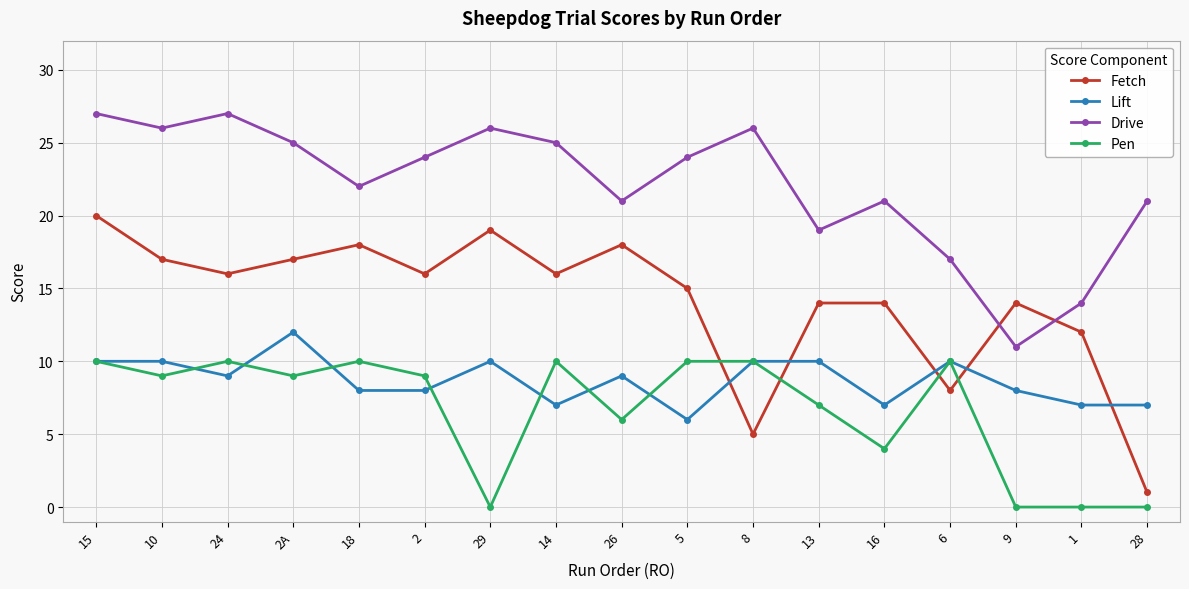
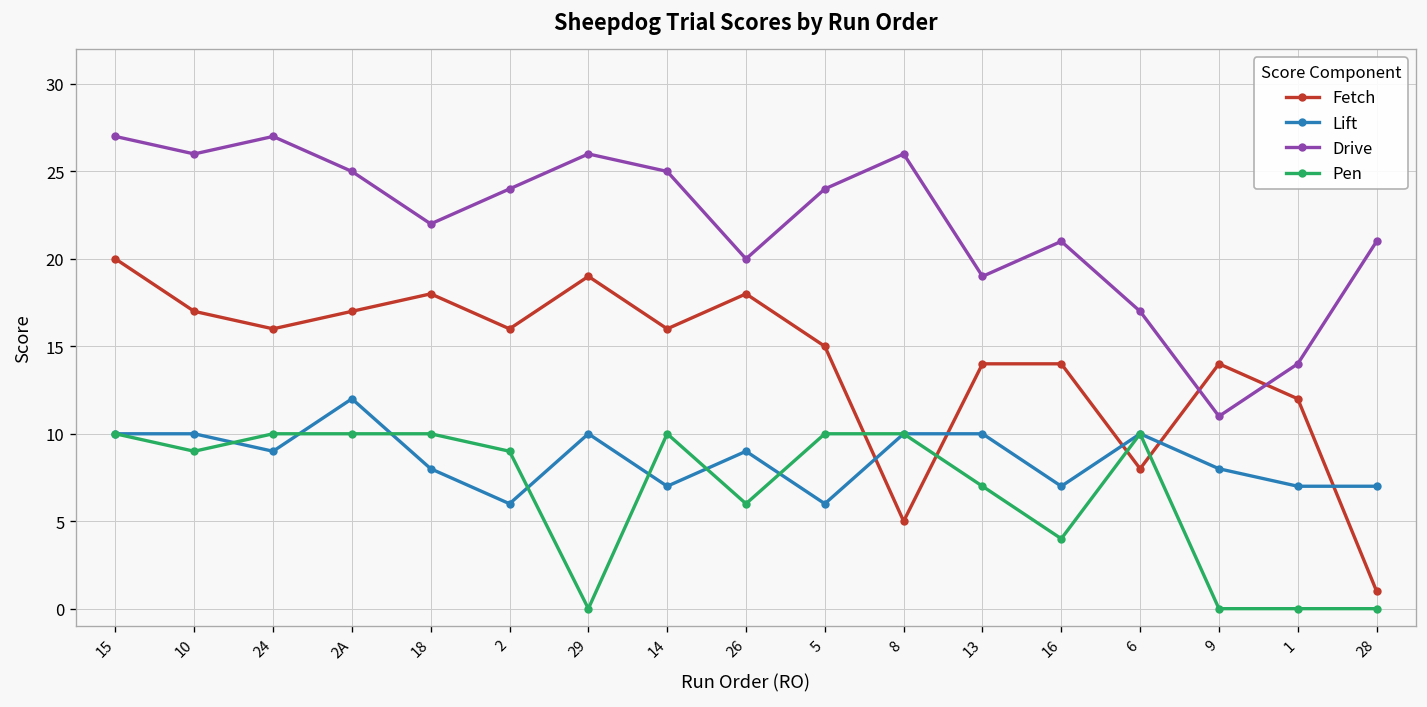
  {
    "Fetch": {
      "15": 20,
      "10": 17,
      "24": 16,
      "2A": 17,
      "18": 18,
      "2": 16,
      "29": 19,
      "14": 16,
      "26": 18,
      "5": 15,
      "8": 5,
      "13": 14,
      "16": 14,
      "6": 8,
      "9": 14,
      "1": 12,
      "28": 1
    },
    "Lift": {
      "10": 10,
      "24": 9,
      "2A": 12,
      "18": 8,
-     "2": 8,
+     "2": 6,
      "29": 10,
      "14": 7,
      "26": 9,
      "5": 6,
      "13": 10,
      "16": 7,
      "9": 8,
      "1": 7,
      "28": 7
    },
    "Drive": {
      "15": 27,
      "10": 26,
      "24": 27,
      "2A": 25,
      "18": 22,
      "2": 24,
      "29": 26,
      "14": 25,
-     "26": 21,
+     "26": 20,
      "5": 24,
      "8": 26,
      "13": 19,
      "16": 21,
      "6": 17,
      "9": 11,
      "1": 14,
      "28": 21
    },
    "Pen": {
      "10": 9,
      "24": 10,
-     "2A": 9,
+     "2A": 10,
      "18": 10,
      "2": 9,
      "29": 0,
      "14": 10,
      "26": 6,
      "5": 10,
      "13": 7,
      "16": 4,
      "9": 0,
      "1": 0,
      "28": 0
    }
  }
